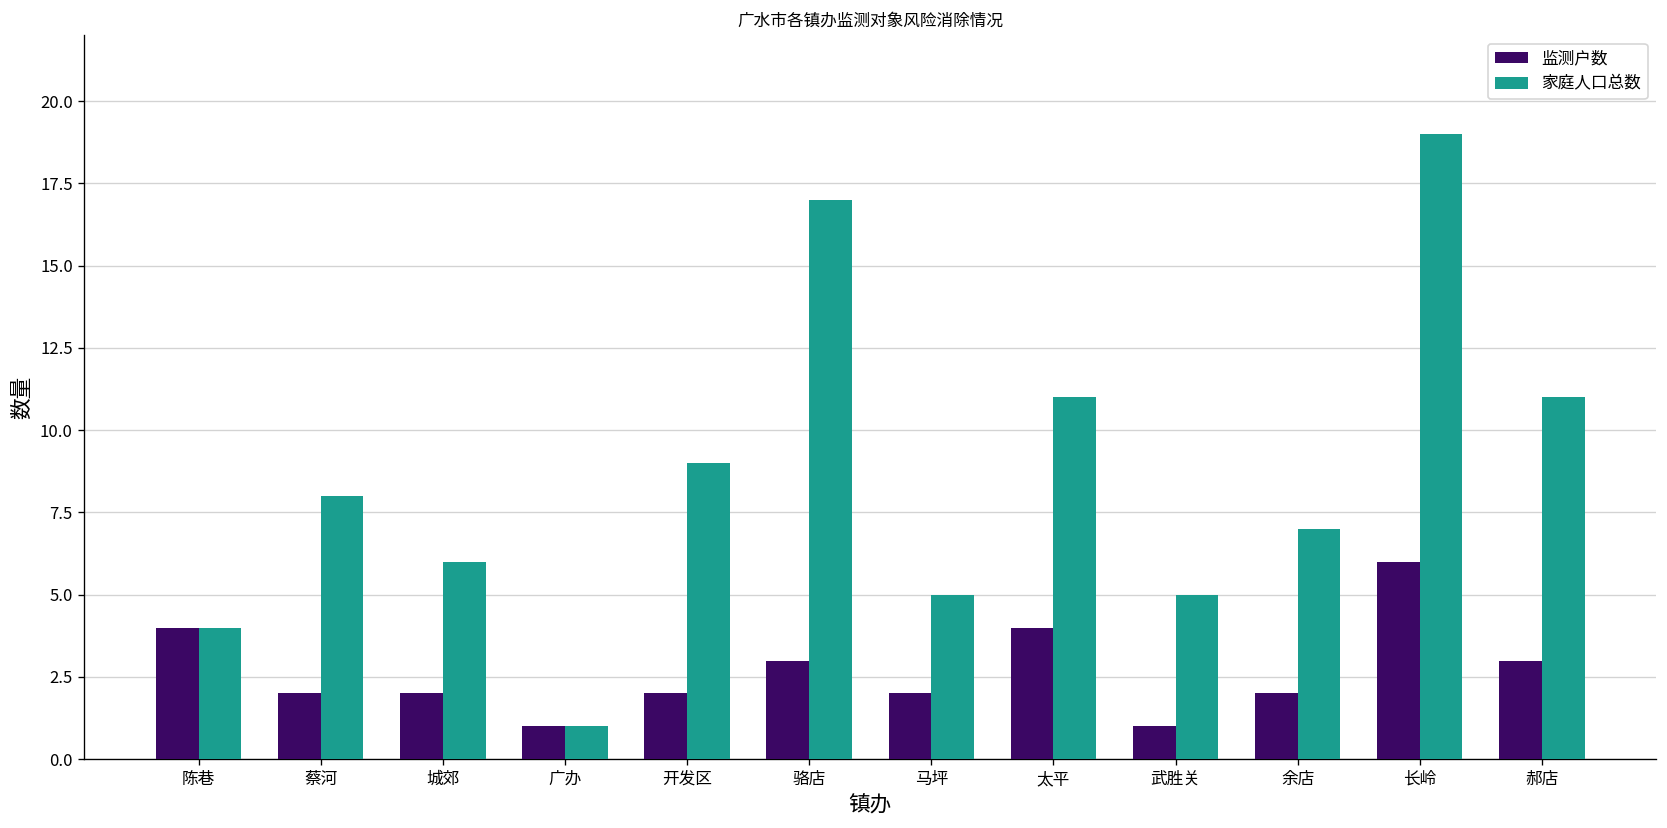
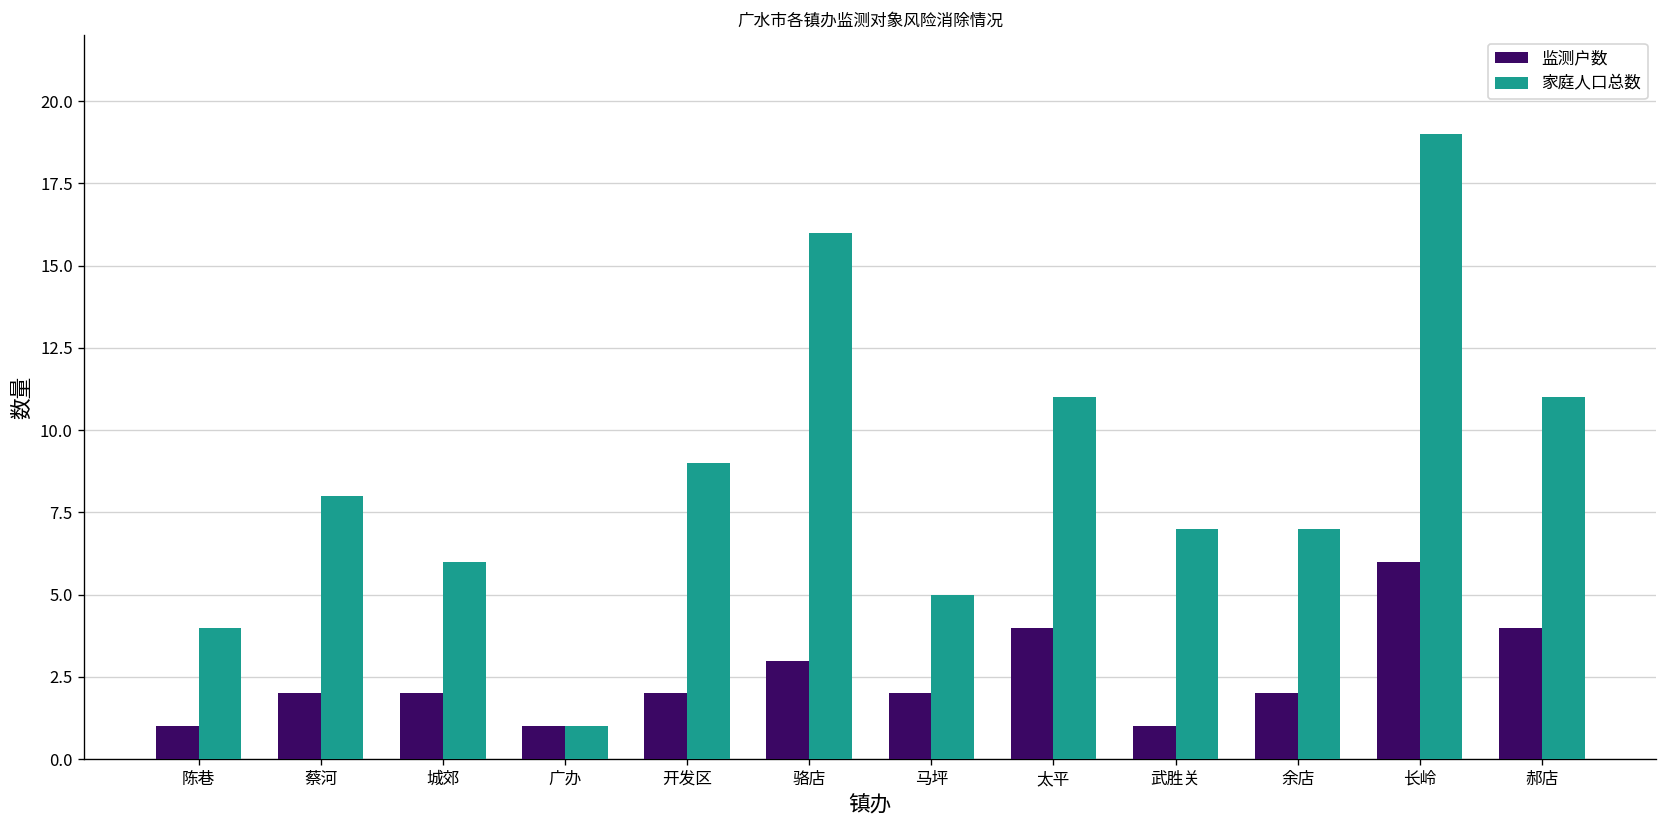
  {
    "监测户数": {
-     "陈巷": 4,
+     "陈巷": 1,
      "蔡河": 2,
      "城郊": 2,
      "广办": 1,
      "开发区": 2,
      "骆店": 3,
      "马坪": 2,
      "太平": 4,
      "武胜关": 1,
      "余店": 2,
      "长岭": 6,
-     "郝店": 3
+     "郝店": 4
    },
    "家庭人口总数": {
      "陈巷": 4,
      "蔡河": 8,
      "城郊": 6,
      "广办": 1,
      "开发区": 9,
-     "骆店": 17,
+     "骆店": 16,
      "马坪": 5,
      "太平": 11,
-     "武胜关": 5,
+     "武胜关": 7,
      "余店": 7,
      "长岭": 19,
      "郝店": 11
    }
  }
